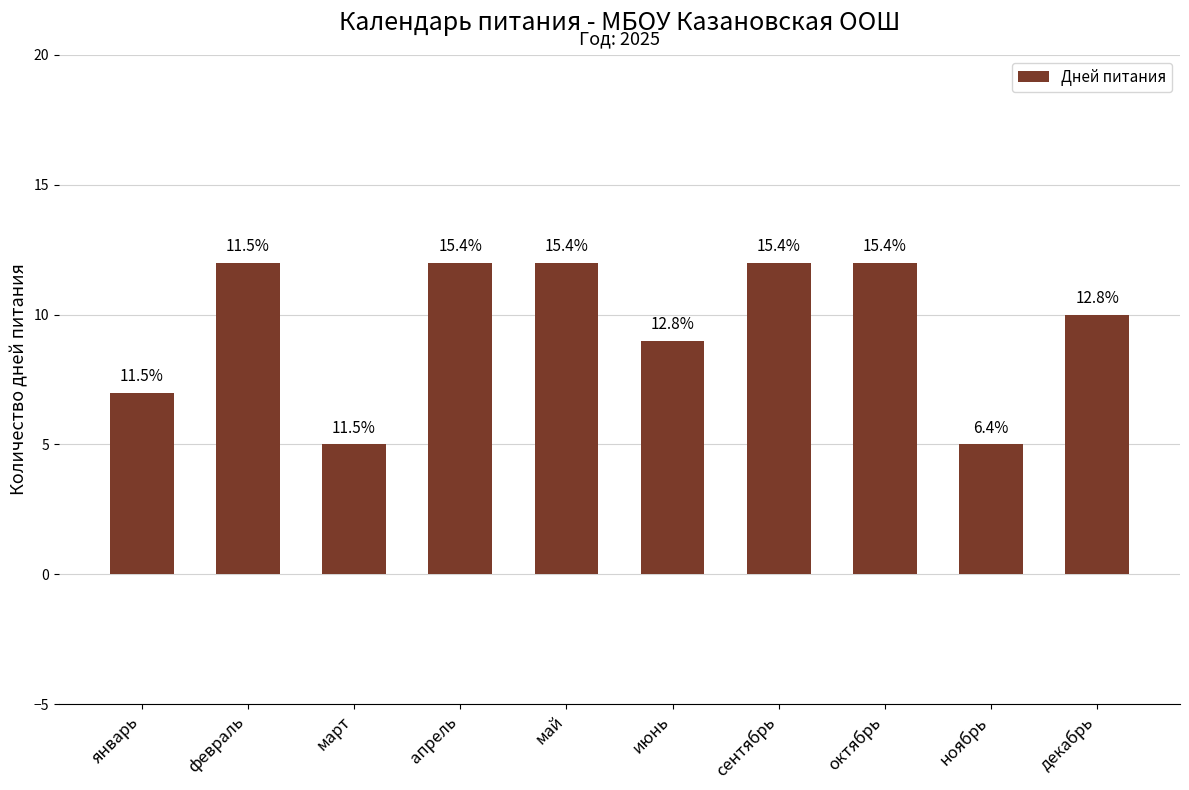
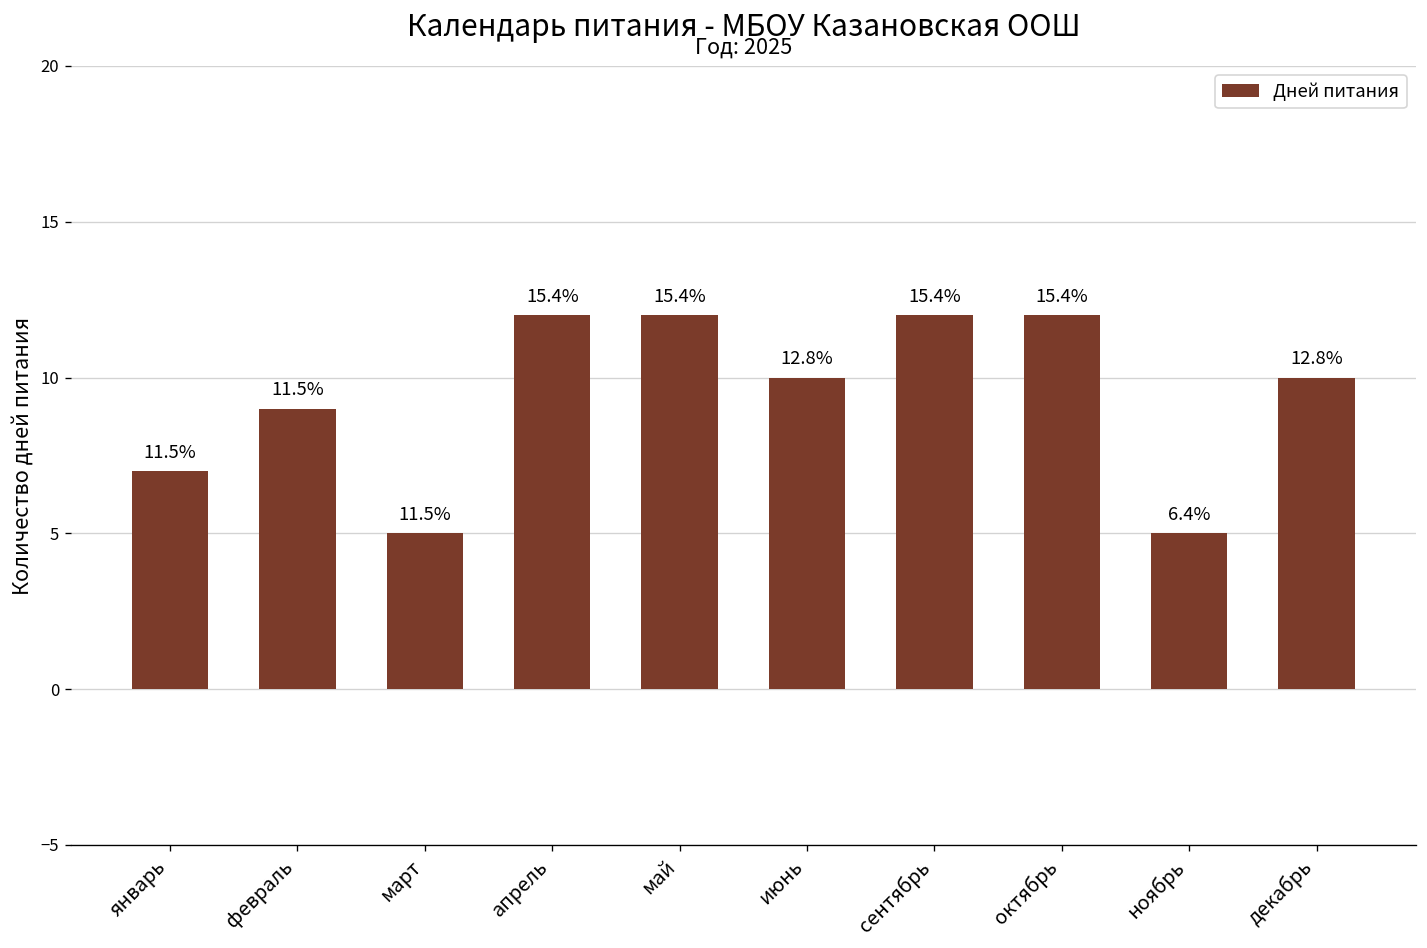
  {
-   "февраль": 12,
-   "июнь": 9
+   "февраль": 9,
+   "июнь": 10
  }
